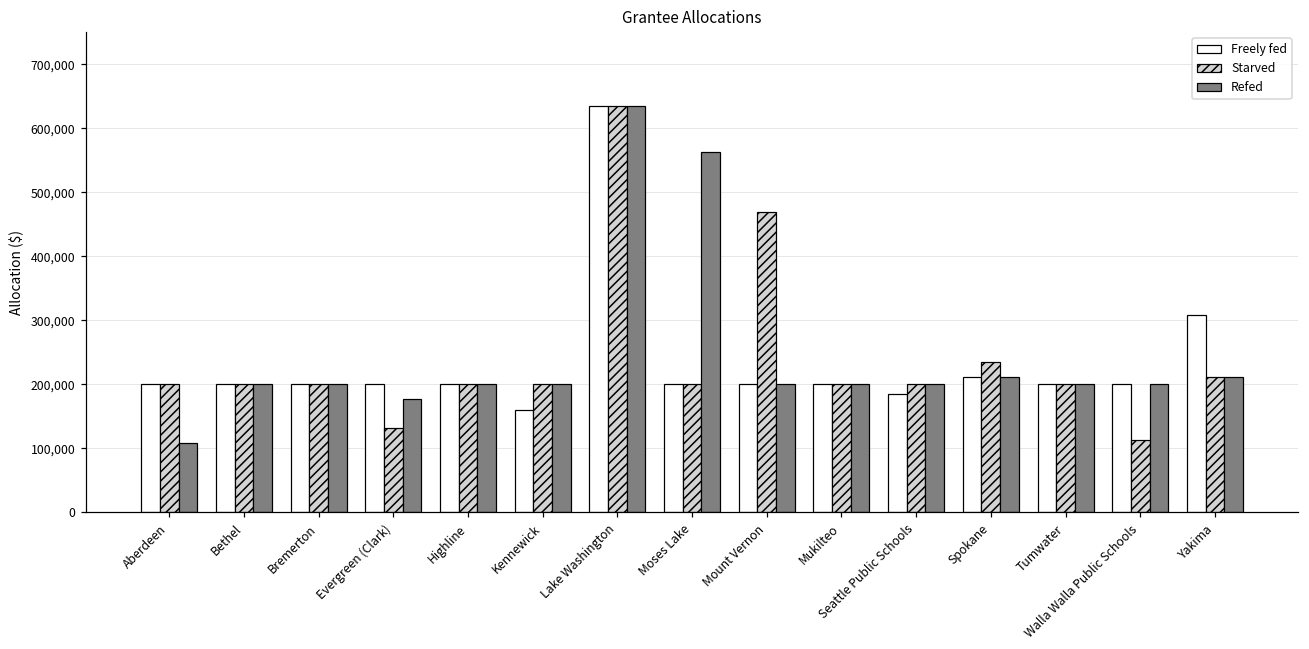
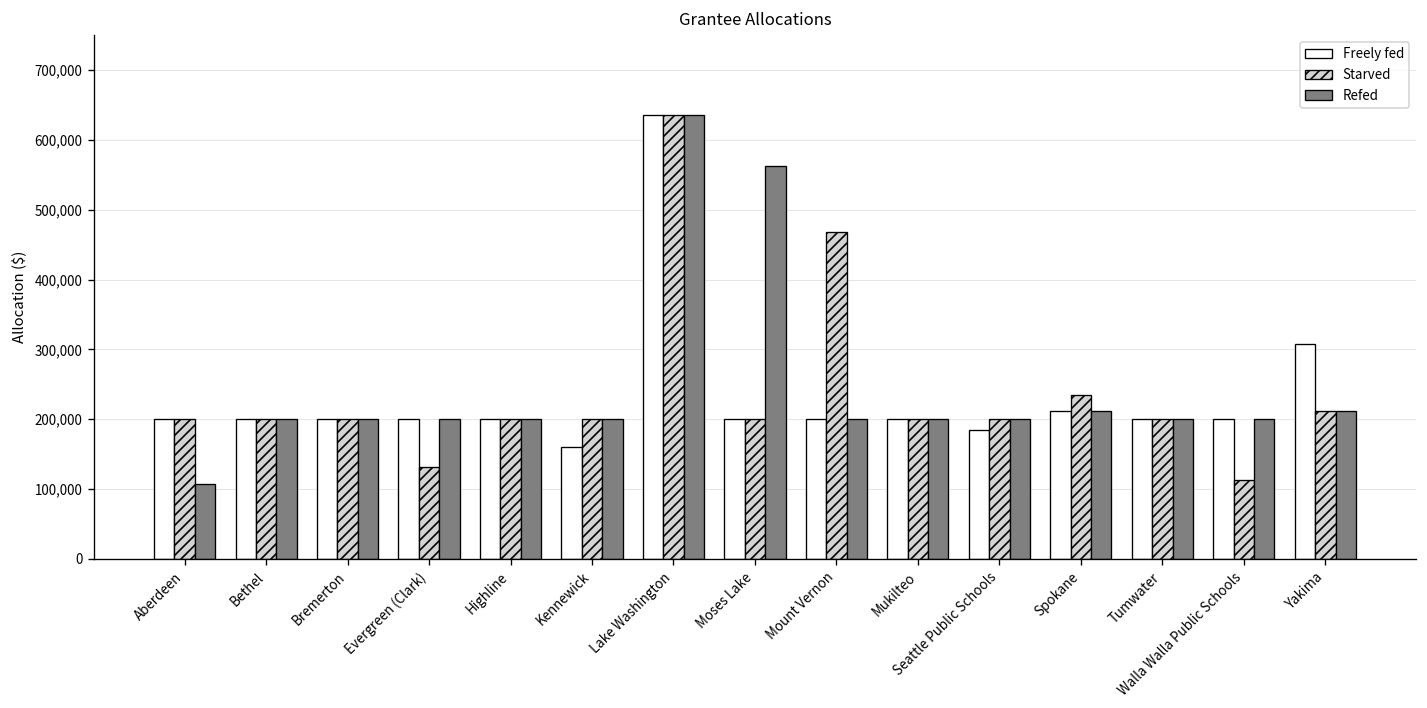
  {
    "Freely fed": {
      "Aberdeen": "200,000",
      "Bethel": "200,000",
      "Bremerton": "200,000",
      "Evergreen (Clark)": "200,000",
      "Highline": "200,000",
      "Kennewick": "160,000",
      "Lake Washington": "640,000",
      "Moses Lake": "200,000",
      "Mount Vernon": "200,000",
      "Mukilteo": "200,000",
      "Seattle Public Schools": "180,000",
      "Spokane": "210,000",
      "Tumwater": "200,000",
      "Walla Walla Public Schools": "200,000",
      "Yakima": "310,000"
    },
    "Starved": {
      "Aberdeen": "200,000",
      "Bethel": "200,000",
      "Bremerton": "200,000",
      "Evergreen (Clark)": "130,000",
      "Highline": "200,000",
      "Kennewick": "200,000",
      "Lake Washington": "640,000",
      "Moses Lake": "200,000",
      "Mount Vernon": "470,000",
      "Mukilteo": "200,000",
      "Seattle Public Schools": "200,000",
      "Spokane": "230,000",
      "Tumwater": "200,000",
      "Walla Walla Public Schools": "110,000",
      "Yakima": "210,000"
    },
    "Refed": {
      "Aberdeen": "110,000",
      "Bethel": "200,000",
      "Bremerton": "200,000",
-     "Evergreen (Clark)": "180,000",
+     "Evergreen (Clark)": "200,000",
      "Highline": "200,000",
      "Kennewick": "200,000",
      "Lake Washington": "640,000",
      "Moses Lake": "560,000",
      "Mount Vernon": "200,000",
      "Mukilteo": "200,000",
      "Seattle Public Schools": "200,000",
      "Spokane": "210,000",
      "Tumwater": "200,000",
      "Walla Walla Public Schools": "200,000",
      "Yakima": "210,000"
    }
  }
